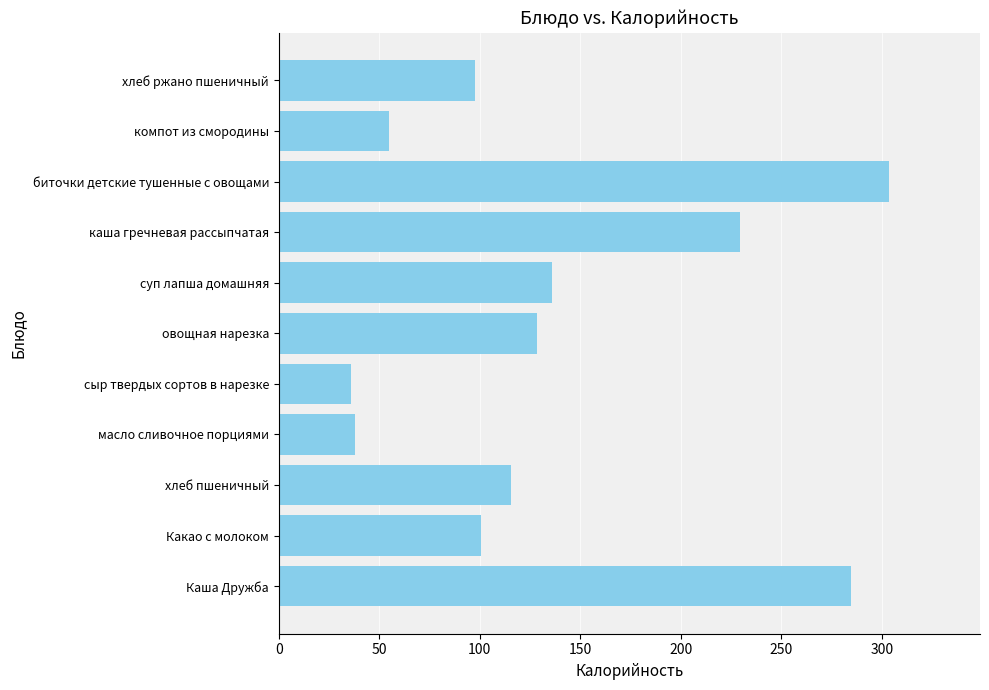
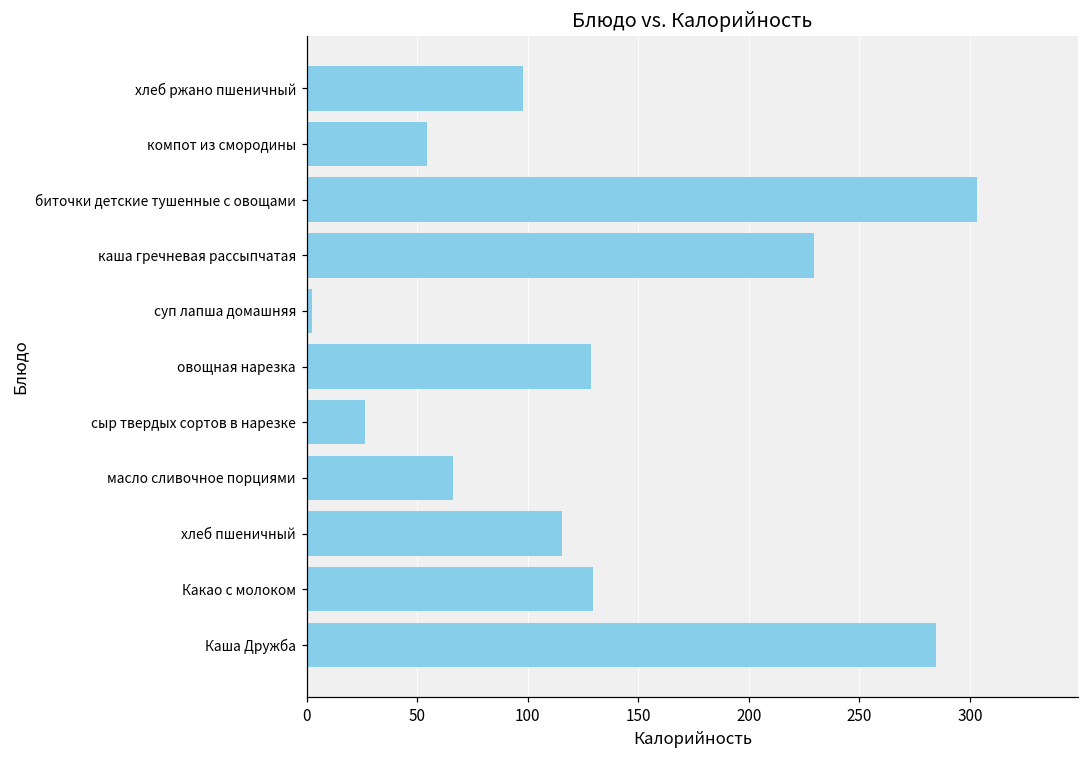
  {
    "хлеб ржано пшеничный": 98,
    "компот из смородины": 55,
    "биточки детские тушенные с овощами": 303,
    "каша гречневая рассыпчатая": 229,
-   "суп лапша домашняя": 136,
+   "суп лапша домашняя": 2,
    "овощная нарезка": 128,
-   "сыр твердых сортов в нарезке": 36,
-   "масло сливочное порциями": 38,
+   "сыр твердых сортов в нарезке": 27,
+   "масло сливочное порциями": 66,
    "хлеб пшеничный": 115,
-   "Какао с молоком": 100,
+   "Какао с молоком": 130,
    "Каша Дружба": 285
  }
